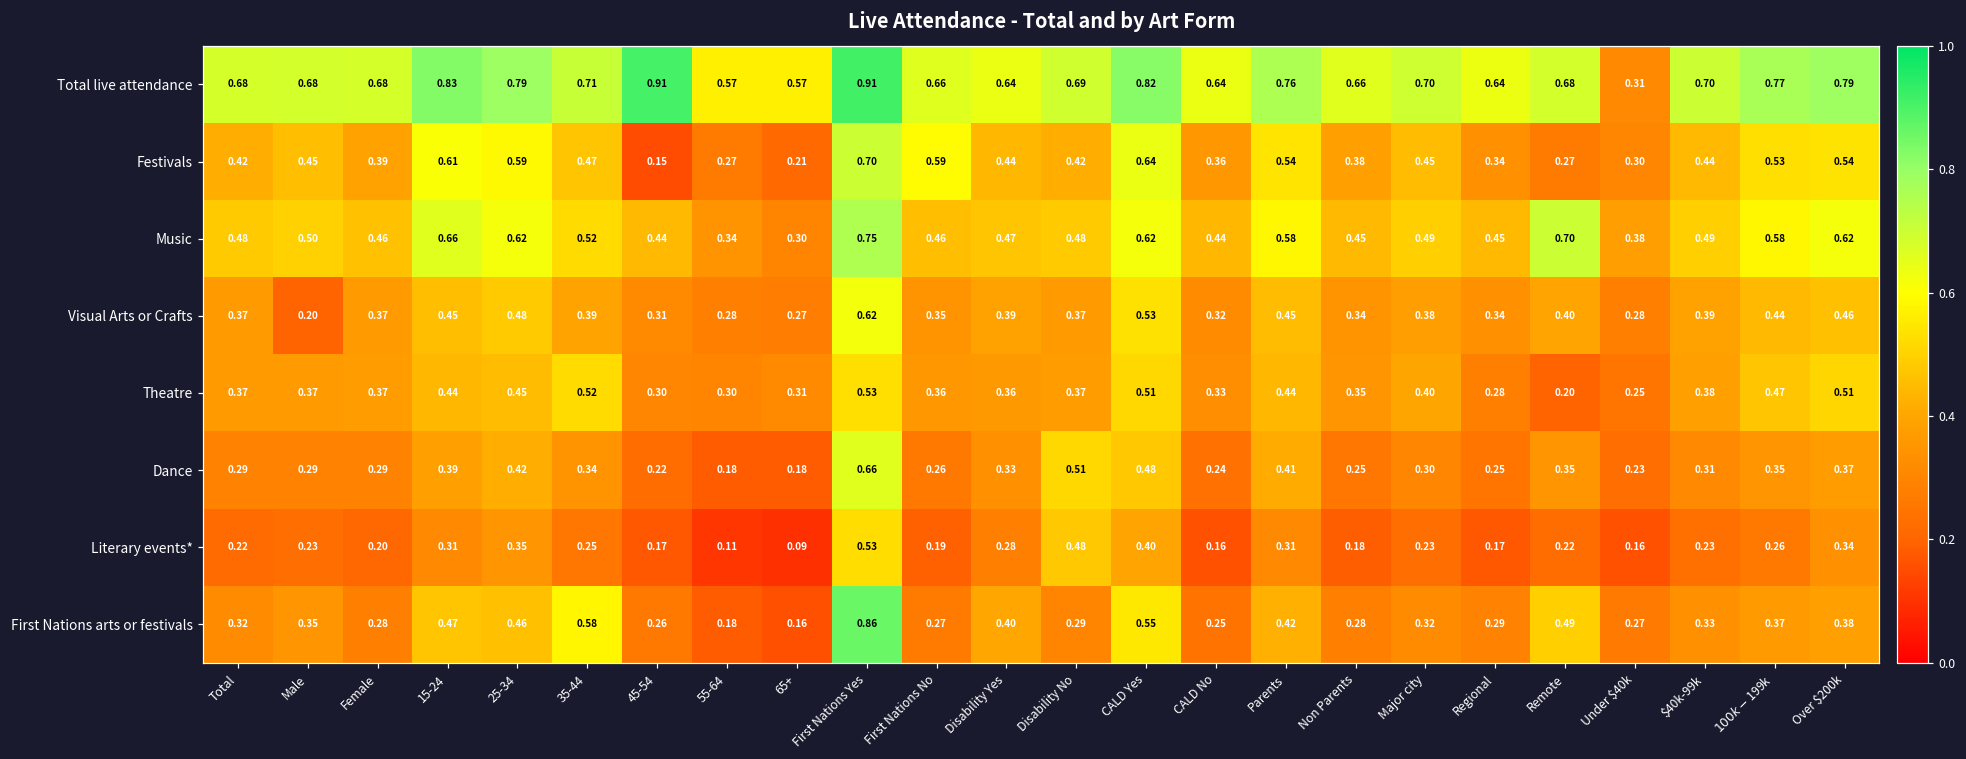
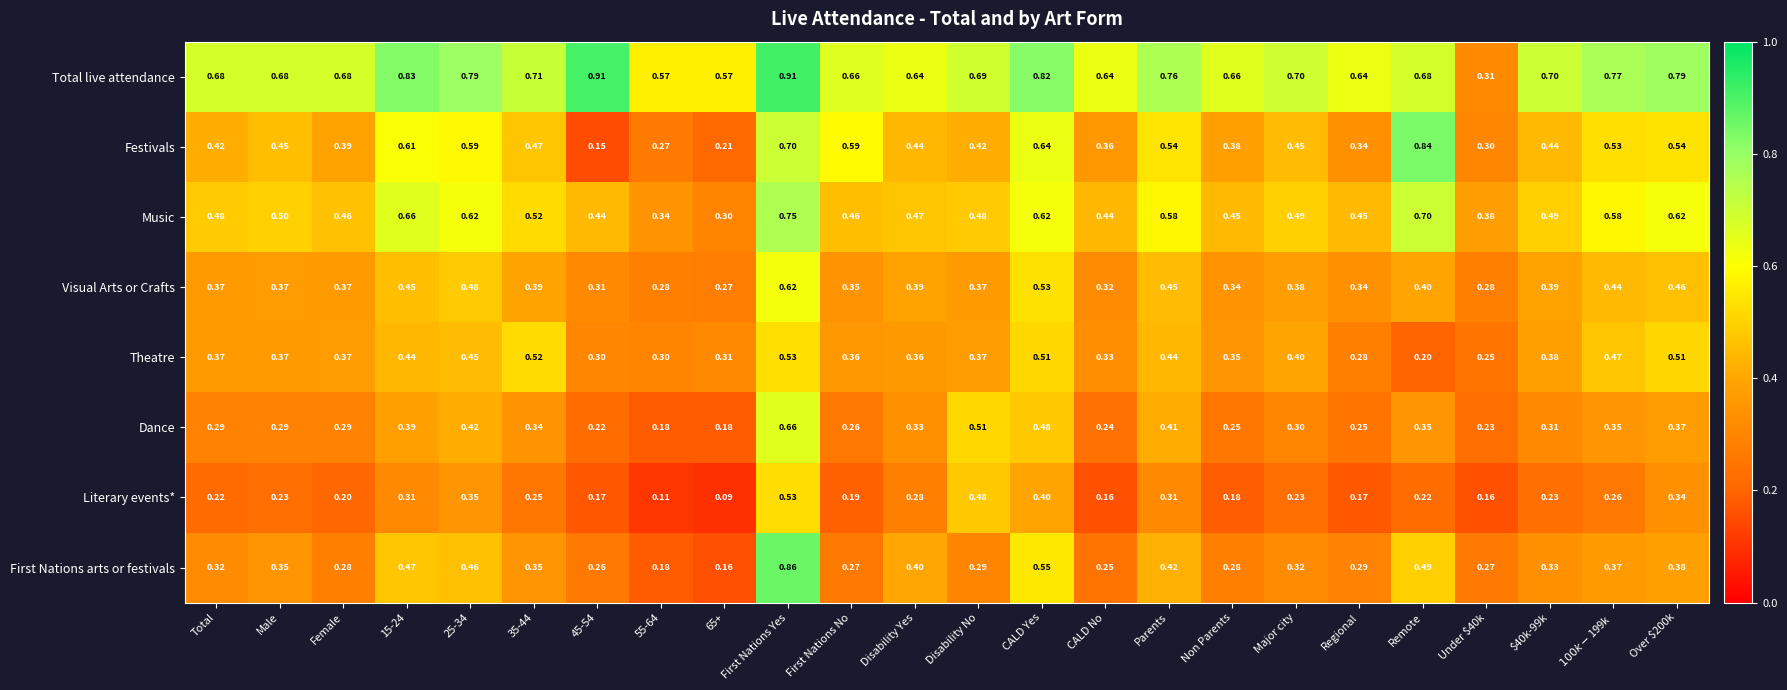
  {
    "Total live attendance": {
      "Total": 0.68,
      "Male": 0.68,
      "Female": 0.68,
      "15-24": 0.83,
      "25-34": 0.79,
      "35-44": 0.71,
      "45-54": 0.91,
      "55-64": 0.57,
      "65+": 0.57,
      "First Nations Yes": 0.91,
      "First Nations No": 0.66,
      "Disability Yes": 0.64,
      "Disability No": 0.69,
      "CALD Yes": 0.82,
      "CALD No": 0.64,
      "Parents": 0.76,
      "Non Parents": 0.66,
      "Major city": 0.70,
      "Regional": 0.64,
      "Remote": 0.68,
      "Under $40k": 0.31,
      "$40k-99k": 0.70,
      "Over $200k": 0.79
    },
    "Festivals": {
      "Total": 0.42,
      "Male": 0.45,
      "Female": 0.39,
      "15-24": 0.61,
      "25-34": 0.59,
      "35-44": 0.47,
      "45-54": 0.15,
      "55-64": 0.27,
      "65+": 0.21,
      "First Nations Yes": 0.70,
      "First Nations No": 0.59,
      "Disability Yes": 0.44,
      "Disability No": 0.42,
      "CALD Yes": 0.64,
      "CALD No": 0.36,
      "Parents": 0.54,
      "Non Parents": 0.38,
      "Major city": 0.45,
      "Regional": 0.34,
-     "Remote": 0.27,
+     "Remote": 0.84,
      "Under $40k": 0.30,
      "$40k-99k": 0.44,
      "Over $200k": 0.54
    },
    "Music": {
      "Total": 0.48,
      "Male": 0.50,
      "Female": 0.46,
      "15-24": 0.66,
      "25-34": 0.62,
      "35-44": 0.52,
      "45-54": 0.44,
      "55-64": 0.34,
      "65+": 0.30,
      "First Nations Yes": 0.75,
      "First Nations No": 0.46,
      "Disability Yes": 0.47,
      "Disability No": 0.48,
      "CALD Yes": 0.62,
      "CALD No": 0.44,
      "Parents": 0.58,
      "Non Parents": 0.45,
      "Major city": 0.49,
      "Regional": 0.45,
      "Remote": 0.70,
      "Under $40k": 0.38,
      "$40k-99k": 0.49,
      "Over $200k": 0.62
    },
    "Visual Arts or Crafts": {
      "Total": 0.37,
-     "Male": 0.20,
+     "Male": 0.37,
      "Female": 0.37,
      "15-24": 0.45,
      "25-34": 0.48,
      "35-44": 0.39,
      "45-54": 0.31,
      "55-64": 0.28,
      "65+": 0.27,
      "First Nations Yes": 0.62,
      "First Nations No": 0.35,
      "Disability Yes": 0.39,
      "Disability No": 0.37,
      "CALD Yes": 0.53,
      "CALD No": 0.32,
      "Parents": 0.45,
      "Non Parents": 0.34,
      "Major city": 0.38,
      "Regional": 0.34,
      "Remote": 0.40,
      "Under $40k": 0.28,
      "$40k-99k": 0.39,
      "Over $200k": 0.46
    },
    "Theatre": {
      "Total": 0.37,
      "Male": 0.37,
      "Female": 0.37,
      "15-24": 0.44,
      "25-34": 0.45,
      "35-44": 0.52,
      "45-54": 0.30,
      "55-64": 0.30,
      "65+": 0.31,
      "First Nations Yes": 0.53,
      "First Nations No": 0.36,
      "Disability Yes": 0.36,
      "Disability No": 0.37,
      "CALD Yes": 0.51,
      "CALD No": 0.33,
      "Parents": 0.44,
      "Non Parents": 0.35,
      "Major city": 0.40,
      "Regional": 0.28,
      "Remote": 0.20,
      "Under $40k": 0.25,
      "$40k-99k": 0.38,
      "Over $200k": 0.51
    },
    "Dance": {
      "Total": 0.29,
      "Male": 0.29,
      "Female": 0.29,
      "15-24": 0.39,
      "25-34": 0.42,
      "35-44": 0.34,
      "45-54": 0.22,
      "55-64": 0.18,
      "65+": 0.18,
      "First Nations Yes": 0.66,
      "First Nations No": 0.26,
      "Disability Yes": 0.33,
      "Disability No": 0.51,
      "CALD Yes": 0.48,
      "CALD No": 0.24,
      "Parents": 0.41,
      "Non Parents": 0.25,
      "Major city": 0.30,
      "Regional": 0.25,
      "Remote": 0.35,
      "Under $40k": 0.23,
      "$40k-99k": 0.31,
      "Over $200k": 0.37
    },
    "Literary events*": {
      "Total": 0.22,
      "Male": 0.23,
      "Female": 0.20,
      "15-24": 0.31,
      "25-34": 0.35,
      "35-44": 0.25,
      "45-54": 0.17,
      "55-64": 0.11,
      "65+": 0.09,
      "First Nations Yes": 0.53,
      "First Nations No": 0.19,
      "Disability Yes": 0.28,
      "Disability No": 0.48,
      "CALD Yes": 0.40,
      "CALD No": 0.16,
      "Parents": 0.31,
      "Non Parents": 0.18,
      "Major city": 0.23,
      "Regional": 0.17,
      "Remote": 0.22,
      "Under $40k": 0.16,
      "$40k-99k": 0.23,
      "Over $200k": 0.34
    },
    "First Nations arts or festivals": {
      "Total": 0.32,
      "Male": 0.35,
      "Female": 0.28,
      "15-24": 0.47,
      "25-34": 0.46,
-     "35-44": 0.58,
+     "35-44": 0.35,
      "45-54": 0.26,
      "55-64": 0.18,
      "65+": 0.16,
      "First Nations Yes": 0.86,
      "First Nations No": 0.27,
      "Disability Yes": 0.40,
      "Disability No": 0.29,
      "CALD Yes": 0.55,
      "CALD No": 0.25,
      "Parents": 0.42,
      "Non Parents": 0.28,
      "Major city": 0.32,
      "Regional": 0.29,
      "Remote": 0.49,
      "Under $40k": 0.27,
      "$40k-99k": 0.33,
      "Over $200k": 0.38
    }
  }
